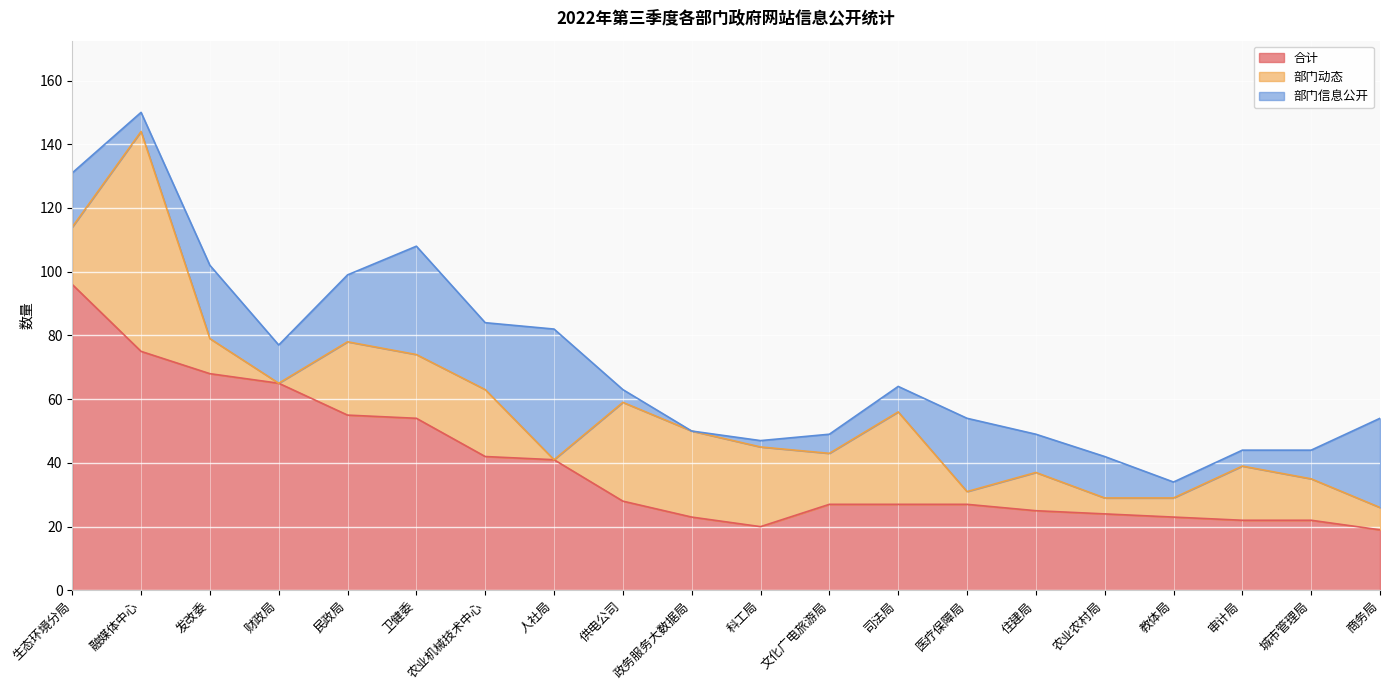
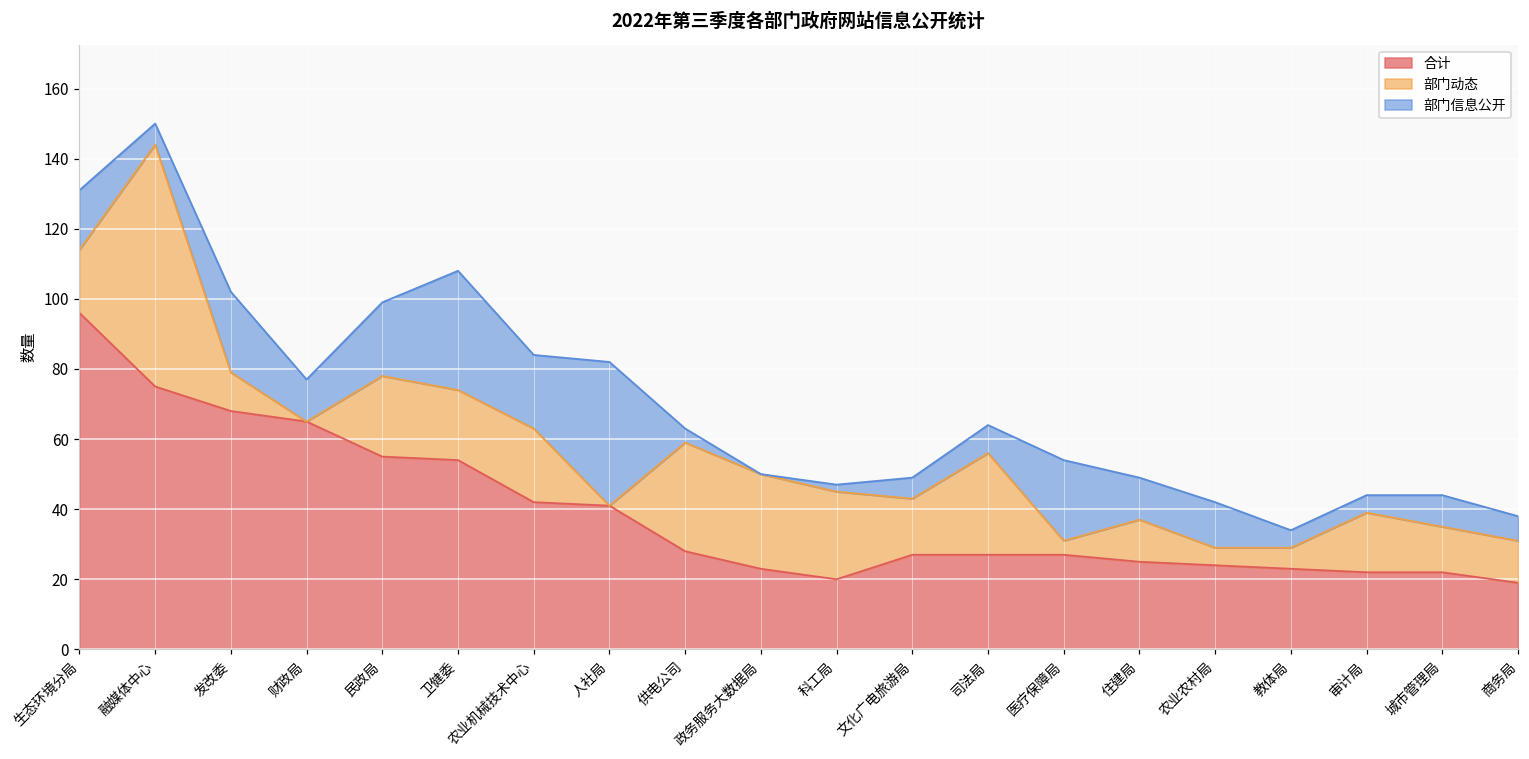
  {
    "合计": {
      "生态环境分局": 96,
      "融媒体中心": 75,
      "发改委": 68,
      "民政局": 55,
      "卫健委": 54,
      "农业机械技术中心": 42,
      "供电公司": 28,
      "政务服务大数据局": 23,
      "科工局": 20,
      "文化广电旅游局": 27,
      "司法局": 27,
      "医疗保障局": 27,
      "住建局": 25,
      "农业农村局": 24,
      "教体局": 23,
      "审计局": 22,
      "城市管理局": 22,
      "商务局": 19
    },
    "部门动态": {
      "生态环境分局": 18,
      "融媒体中心": 69,
      "发改委": 11,
      "民政局": 23,
      "卫健委": 20,
      "农业机械技术中心": 21,
      "供电公司": 31,
      "科工局": 25,
      "文化广电旅游局": 16,
      "司法局": 29,
      "医疗保障局": 4,
      "住建局": 12,
      "农业农村局": 5,
      "教体局": 6,
      "审计局": 17,
      "城市管理局": 13,
-     "商务局": 7
+     "商务局": 12
    },
    "部门信息公开": {
      "生态环境分局": 17,
      "融媒体中心": 6,
      "发改委": 23,
      "财政局": 12,
      "民政局": 21,
      "卫健委": 34,
      "农业机械技术中心": 21,
      "人社局": 41,
      "供电公司": 4,
      "科工局": 2,
      "文化广电旅游局": 6,
      "司法局": 8,
      "医疗保障局": 23,
      "住建局": 12,
      "农业农村局": 13,
      "教体局": 5,
      "审计局": 5,
      "城市管理局": 9,
-     "商务局": 28
+     "商务局": 7
    }
  }
